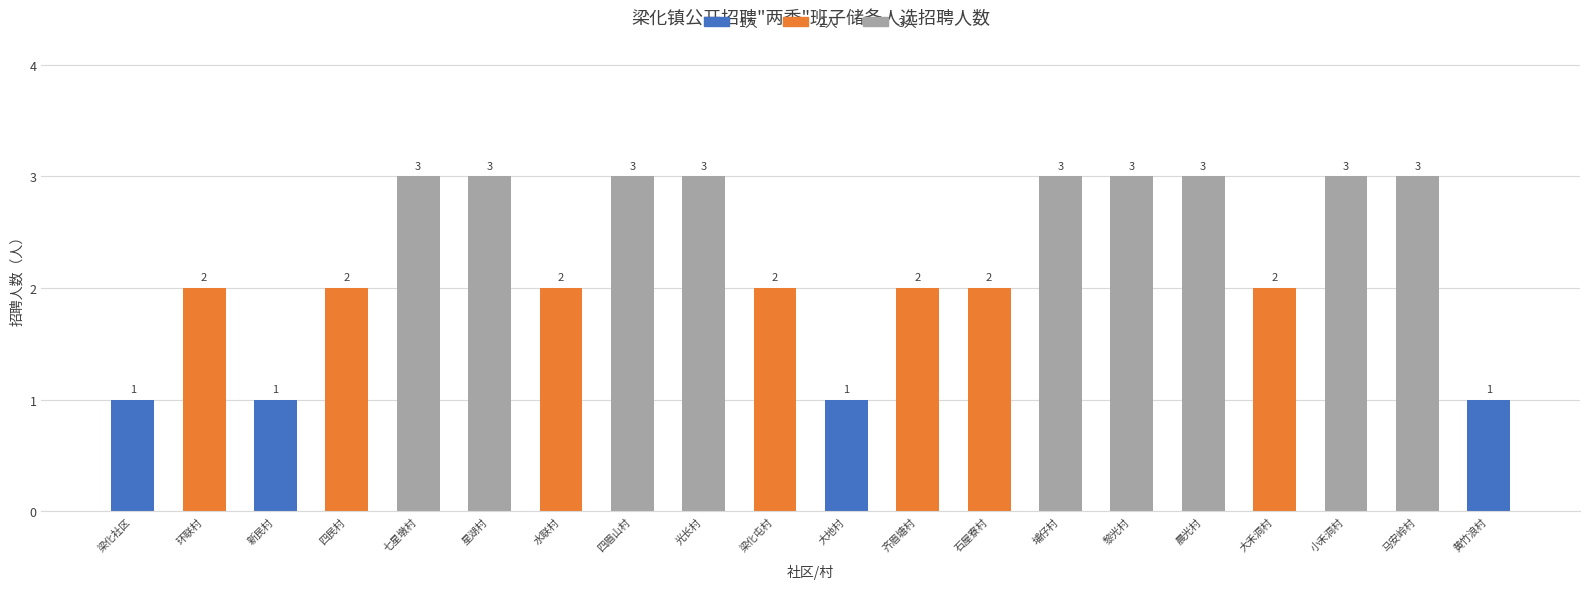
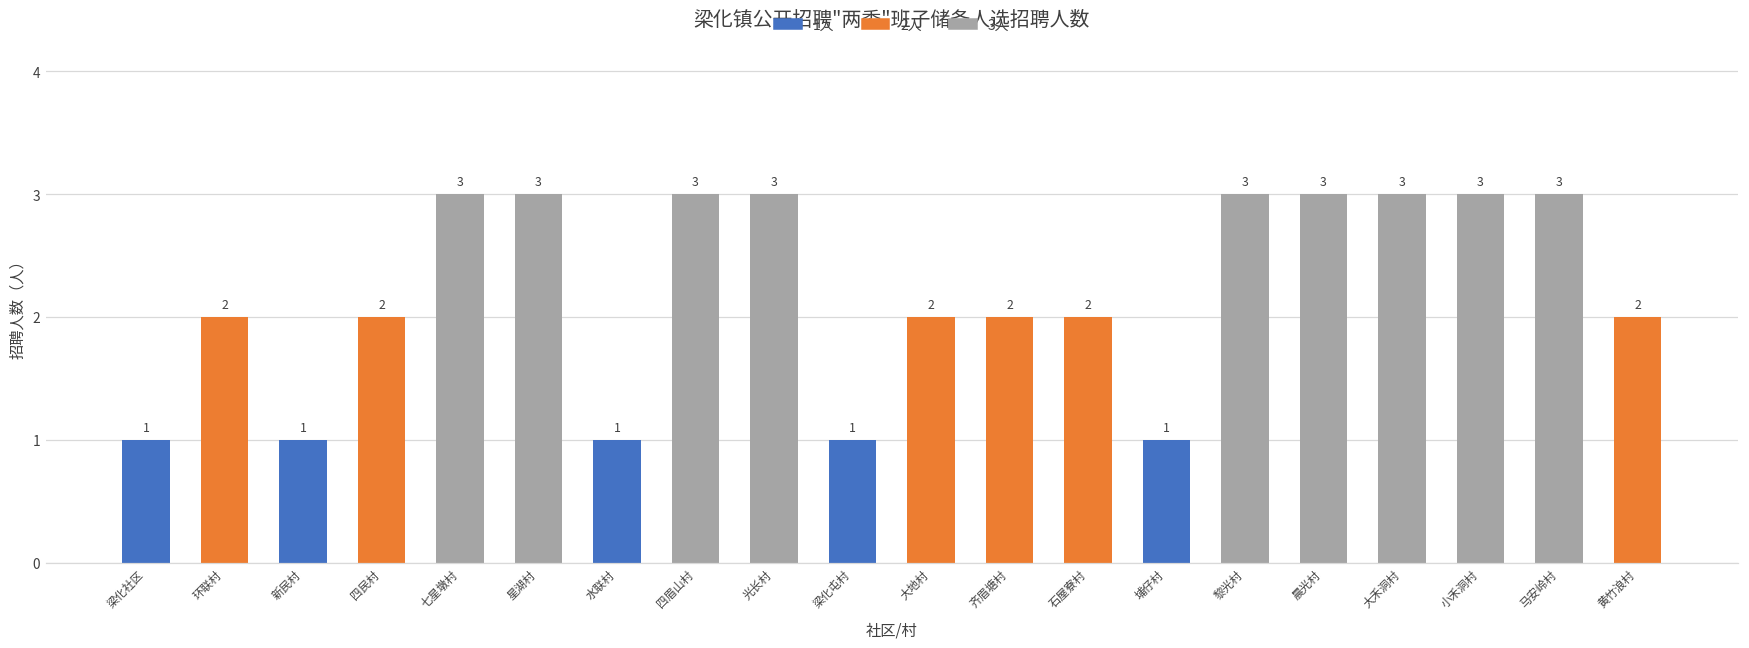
  {
    "梁化社区": 1,
    "环联村": 2,
    "新民村": 1,
    "四民村": 2,
    "七星墩村": 3,
    "星湖村": 3,
-   "水联村": 2,
+   "水联村": 1,
    "四眉山村": 3,
    "光长村": 3,
-   "梁化屯村": 2,
-   "大地村": 1,
+   "梁化屯村": 1,
+   "大地村": 2,
    "齐眉塘村": 2,
    "石屋寮村": 2,
-   "埔仔村": 3,
+   "埔仔村": 1,
    "黎光村": 3,
    "晨光村": 3,
-   "大禾洞村": 2,
+   "大禾洞村": 3,
    "小禾洞村": 3,
    "马安岭村": 3,
-   "黄竹浪村": 1
+   "黄竹浪村": 2
  }
